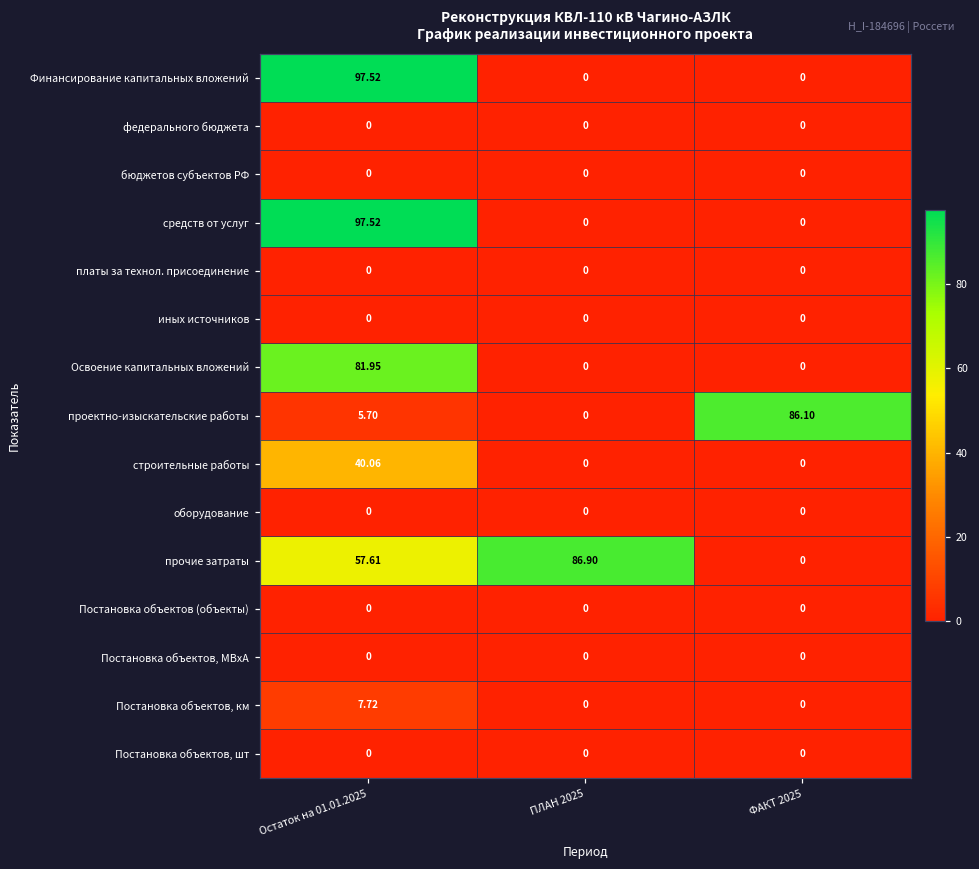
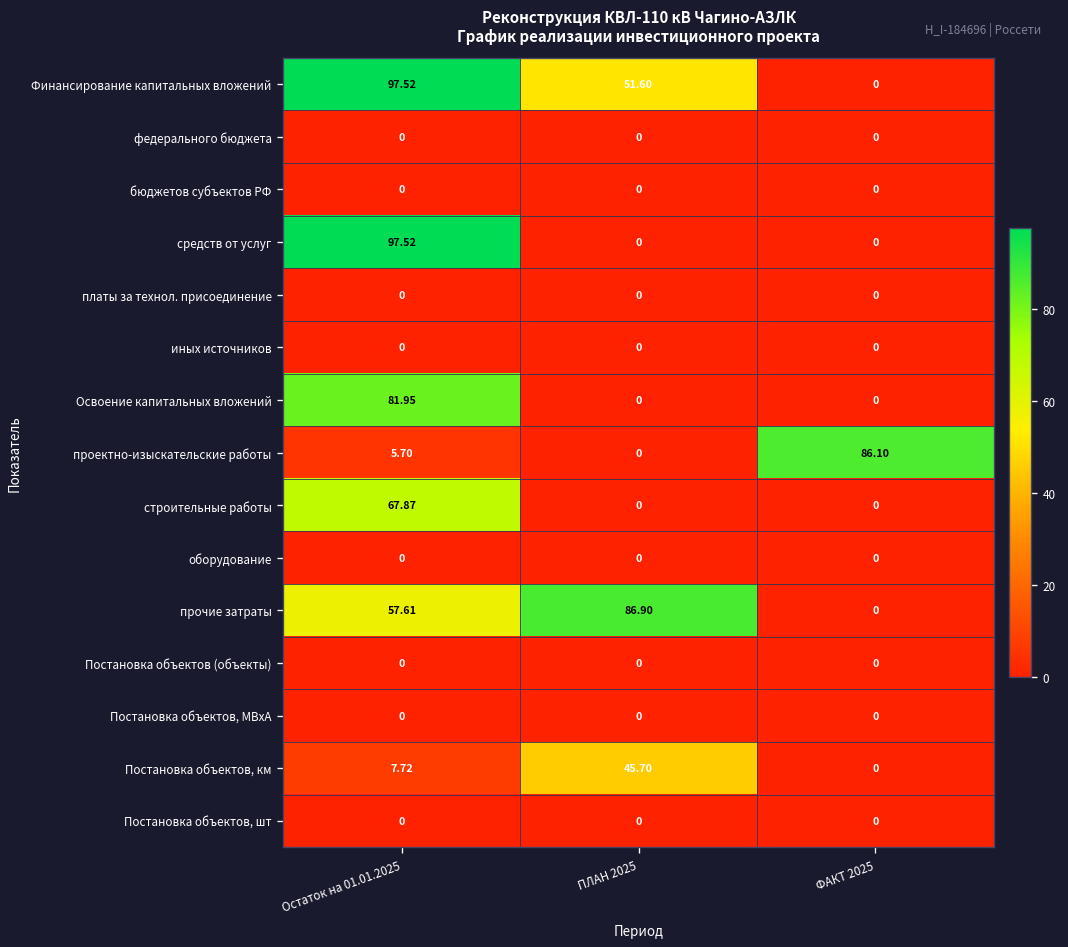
  {
    "Финансирование капитальных вложений": {
      "Остаток на 01.01.2025": 97.52,
-     "ПЛАН 2025": 0,
+     "ПЛАН 2025": 51.60,
      "ФАКТ 2025": 0
    },
    "федерального бюджета": {
      "Остаток на 01.01.2025": 0,
      "ПЛАН 2025": 0,
      "ФАКТ 2025": 0
    },
    "бюджетов субъектов РФ": {
      "Остаток на 01.01.2025": 0,
      "ПЛАН 2025": 0,
      "ФАКТ 2025": 0
    },
    "средств от услуг": {
      "Остаток на 01.01.2025": 97.52,
      "ПЛАН 2025": 0,
      "ФАКТ 2025": 0
    },
    "платы за технол. присоединение": {
      "Остаток на 01.01.2025": 0,
      "ПЛАН 2025": 0,
      "ФАКТ 2025": 0
    },
    "иных источников": {
      "Остаток на 01.01.2025": 0,
      "ПЛАН 2025": 0,
      "ФАКТ 2025": 0
    },
    "Освоение капитальных вложений": {
      "Остаток на 01.01.2025": 81.95,
      "ПЛАН 2025": 0,
      "ФАКТ 2025": 0
    },
    "проектно-изыскательские работы": {
      "Остаток на 01.01.2025": 5.70,
      "ПЛАН 2025": 0,
      "ФАКТ 2025": 86.10
    },
    "строительные работы": {
-     "Остаток на 01.01.2025": 40.06,
+     "Остаток на 01.01.2025": 67.87,
      "ПЛАН 2025": 0,
      "ФАКТ 2025": 0
    },
    "оборудование": {
      "Остаток на 01.01.2025": 0,
      "ПЛАН 2025": 0,
      "ФАКТ 2025": 0
    },
    "прочие затраты": {
      "Остаток на 01.01.2025": 57.61,
      "ПЛАН 2025": 86.90,
      "ФАКТ 2025": 0
    },
    "Постановка объектов (объекты)": {
      "Остаток на 01.01.2025": 0,
      "ПЛАН 2025": 0,
      "ФАКТ 2025": 0
    },
    "Постановка объектов, МВxА": {
      "Остаток на 01.01.2025": 0,
      "ПЛАН 2025": 0,
      "ФАКТ 2025": 0
    },
    "Постановка объектов, км": {
      "Остаток на 01.01.2025": 7.72,
-     "ПЛАН 2025": 0,
+     "ПЛАН 2025": 45.70,
      "ФАКТ 2025": 0
    },
    "Постановка объектов, шт": {
      "Остаток на 01.01.2025": 0,
      "ПЛАН 2025": 0,
      "ФАКТ 2025": 0
    }
  }
